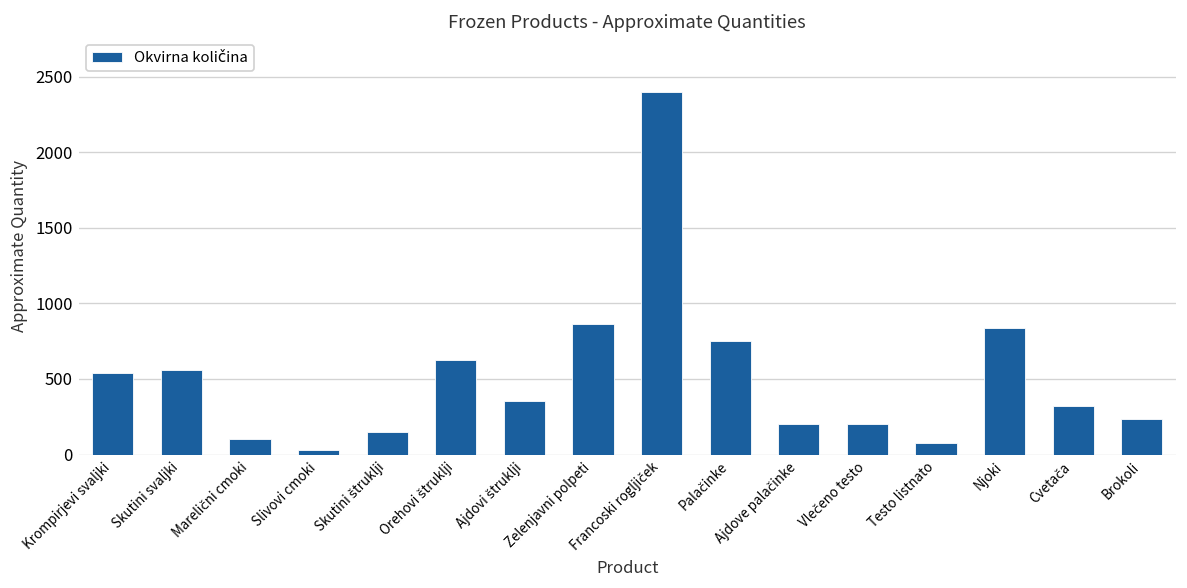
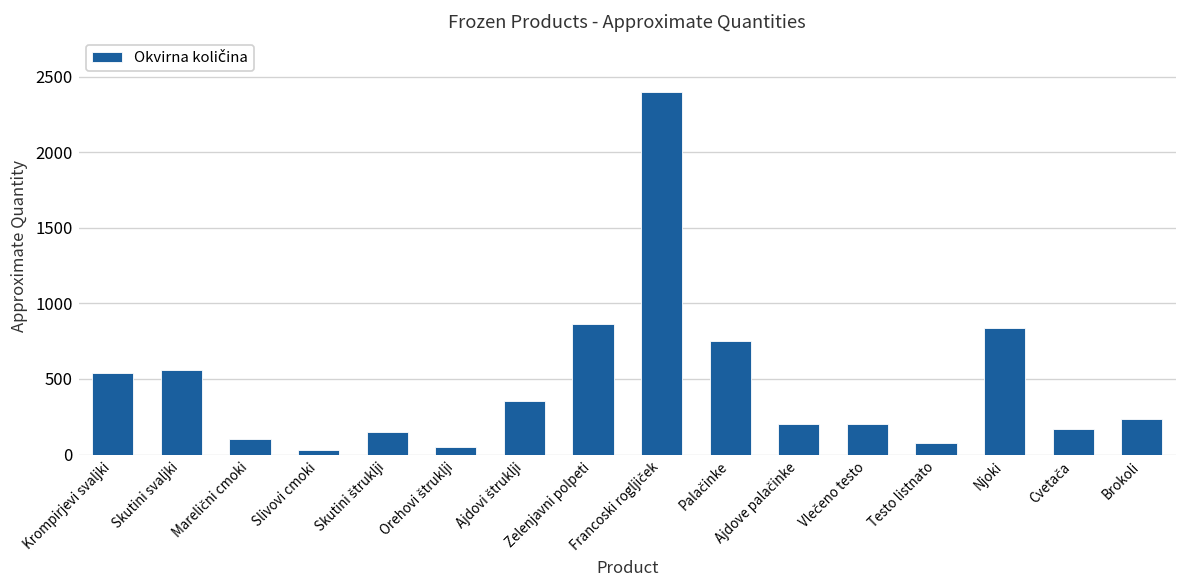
  {
    "Krompirjevi svaljki": 540,
    "Skutini svaljki": 560,
    "Marelični cmoki": 100,
    "Slivovi cmoki": 30,
    "Skutini štruklji": 150,
-   "Orehovi štruklji": 630,
+   "Orehovi štruklji": 50,
    "Ajdovi štruklji": 350,
    "Zelenjavni polpeti": 870,
    "Francoski rogljiček": 2400,
    "Palačinke": 750,
    "Ajdove palačinke": 200,
    "Vlečeno testo": 200,
    "Testo listnato": 80,
    "Njoki": 840,
-   "Cvetača": 320,
+   "Cvetača": 170,
    "Brokoli": 240
  }
